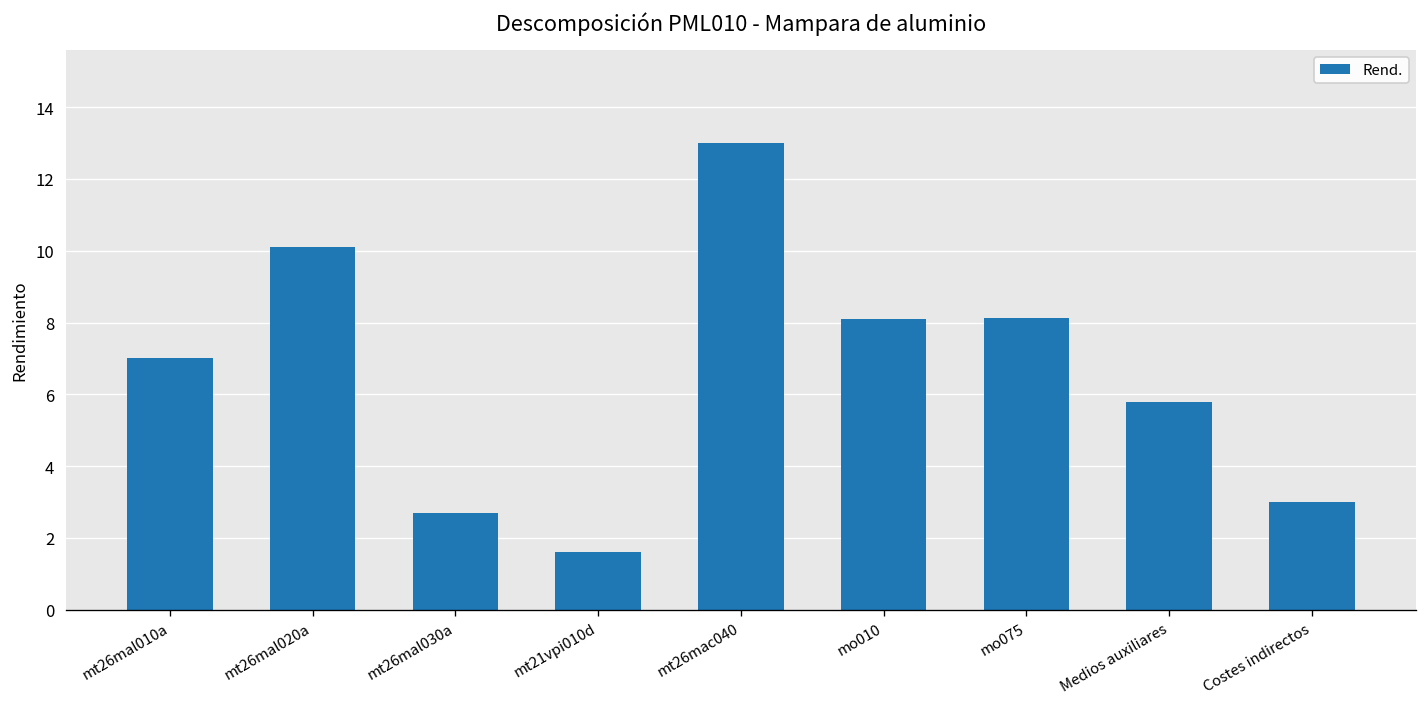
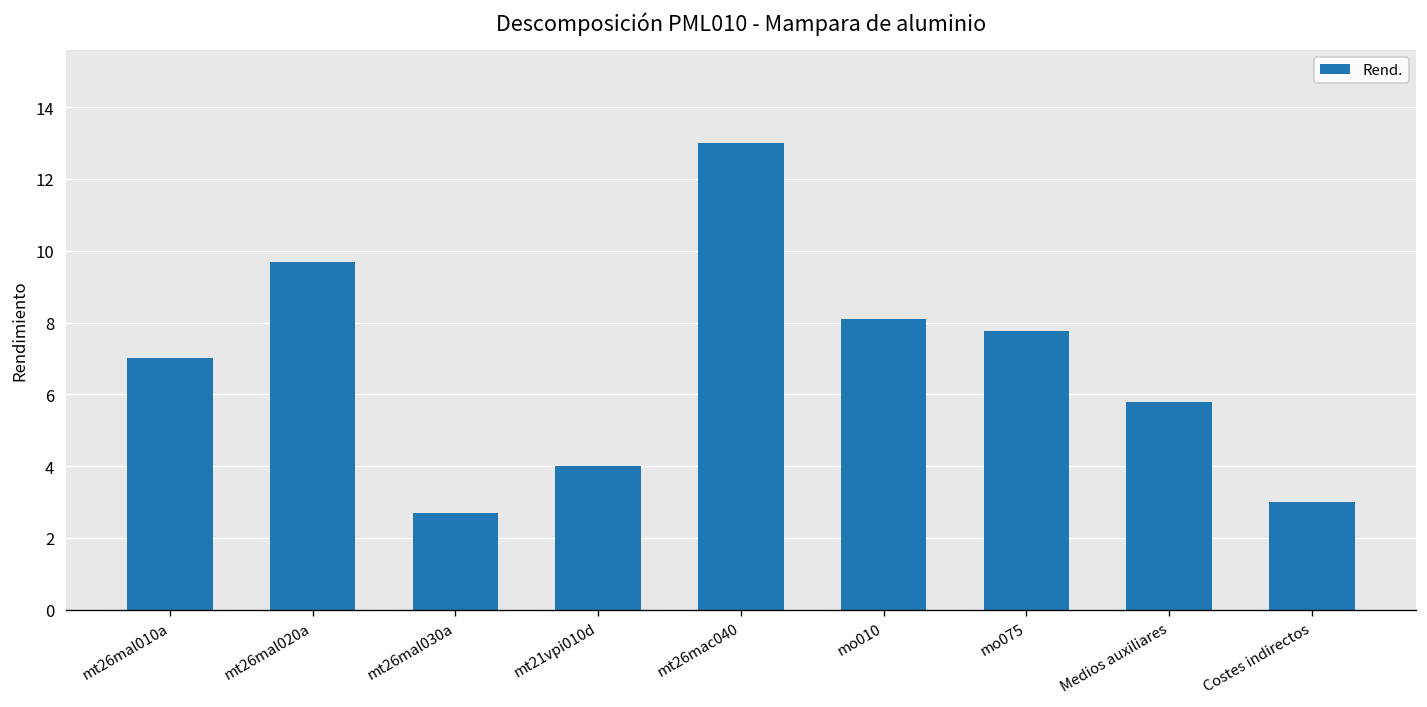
  {
    "mt26mal010a": 7.0,
-   "mt26mal020a": 10.1,
+   "mt26mal020a": 9.7,
    "mt26mal030a": 2.7,
-   "mt21vpi010d": 1.6,
+   "mt21vpi010d": 4.0,
    "mt26mac040": 13.0,
    "mo010": 8.1,
-   "mo075": 8.1,
+   "mo075": 7.8,
    "Medios auxiliares": 5.8,
    "Costes indirectos": 3.0
  }
